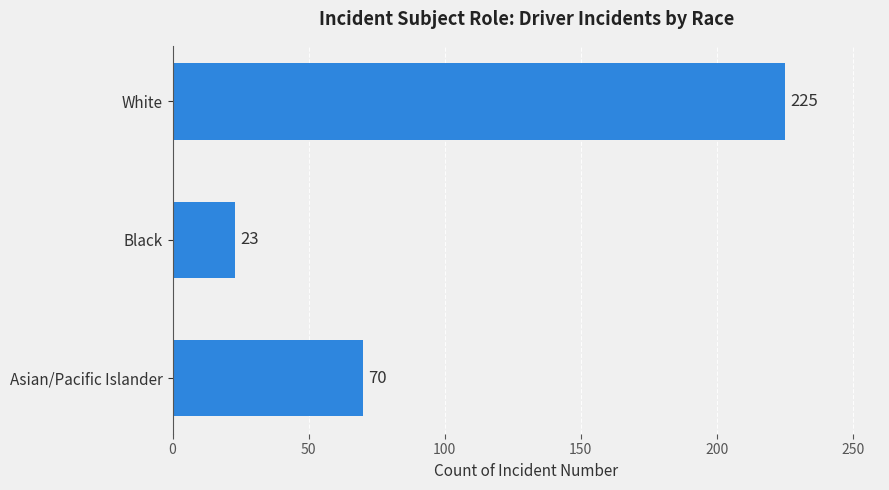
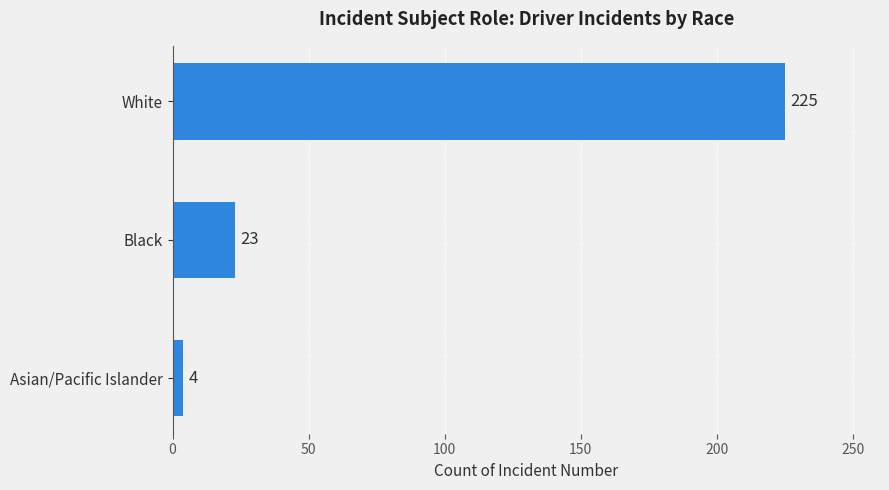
  {
    "White": 225,
    "Black": 23,
-   "Asian/Pacific Islander": 70
+   "Asian/Pacific Islander": 4
  }
